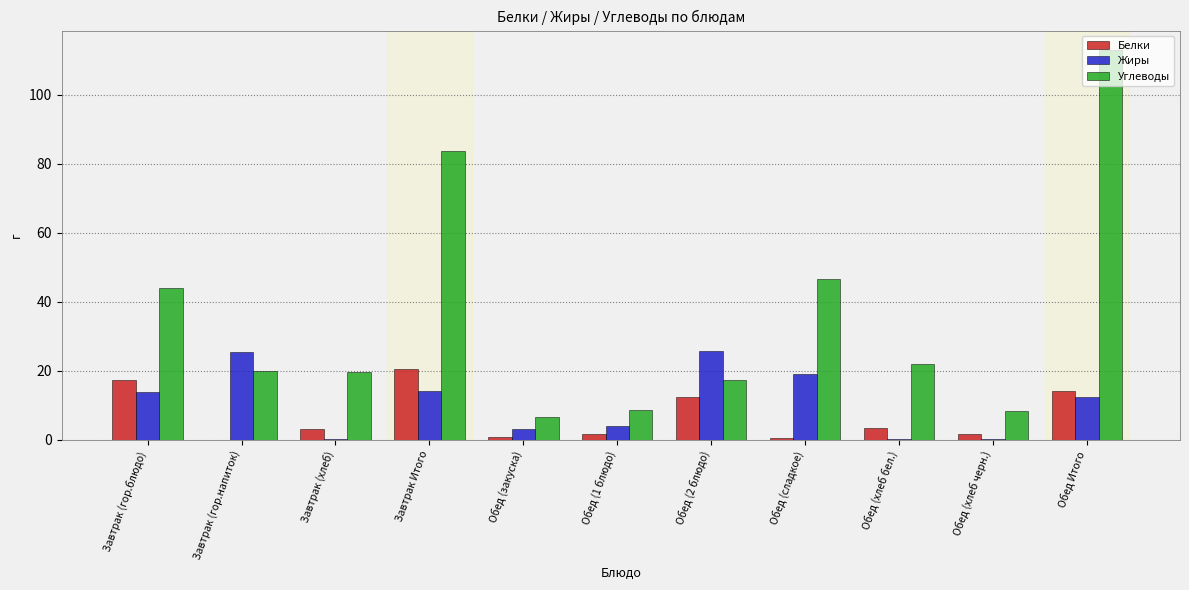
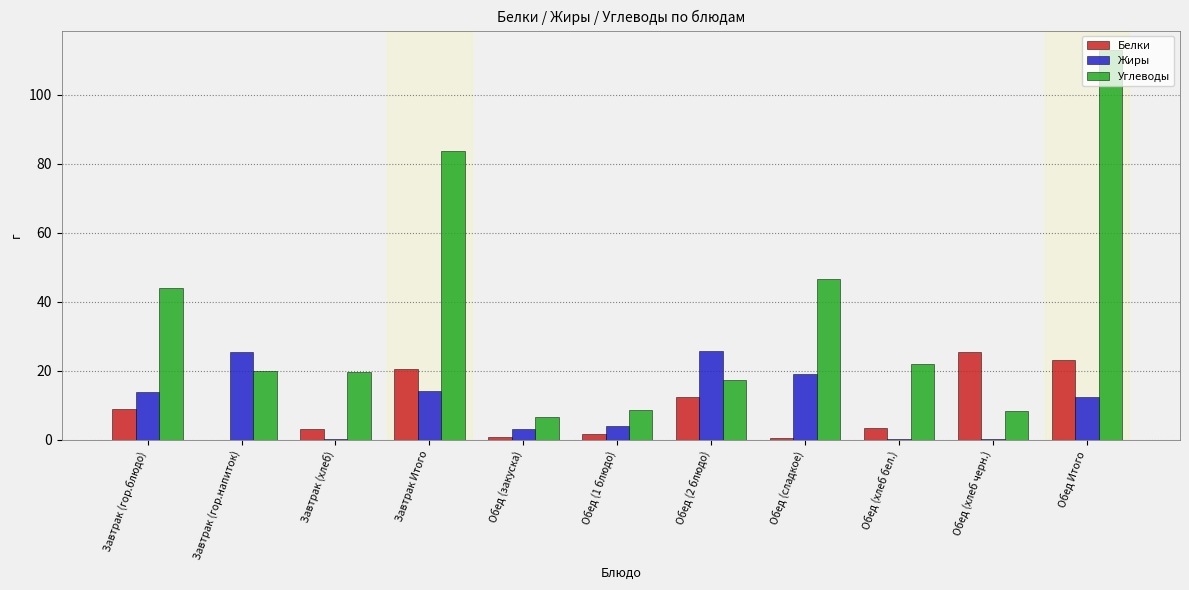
  {
    "Белки": {
-     "Завтрак (гор.блюдо)": 17,
+     "Завтрак (гор.блюдо)": 9,
      "Завтрак (гор.напиток)": 0,
      "Завтрак (хлеб)": 3,
      "Завтрак Итого": 20,
      "Обед (1 блюдо)": 2,
      "Обед (2 блюдо)": 13,
      "Обед (хлеб бел.)": 3,
-     "Обед (хлеб черн.)": 2,
-     "Обед Итого": 14
+     "Обед (хлеб черн.)": 26,
+     "Обед Итого": 23
    },
    "Жиры": {
      "Завтрак (гор.блюдо)": 14,
      "Завтрак (гор.напиток)": 26,
      "Завтрак Итого": 14,
      "Обед (закуска)": 3,
      "Обед (1 блюдо)": 4,
      "Обед (2 блюдо)": 26,
      "Обед (сладкое)": 19,
      "Обед Итого": 13
    },
    "Углеводы": {
      "Завтрак (гор.блюдо)": 44,
      "Завтрак (гор.напиток)": 20,
      "Завтрак (хлеб)": 20,
      "Завтрак Итого": 84,
      "Обед (закуска)": 7,
      "Обед (1 блюдо)": 9,
      "Обед (2 блюдо)": 17,
      "Обед (сладкое)": 47,
      "Обед (хлеб бел.)": 22,
      "Обед (хлеб черн.)": 8
    }
  }
